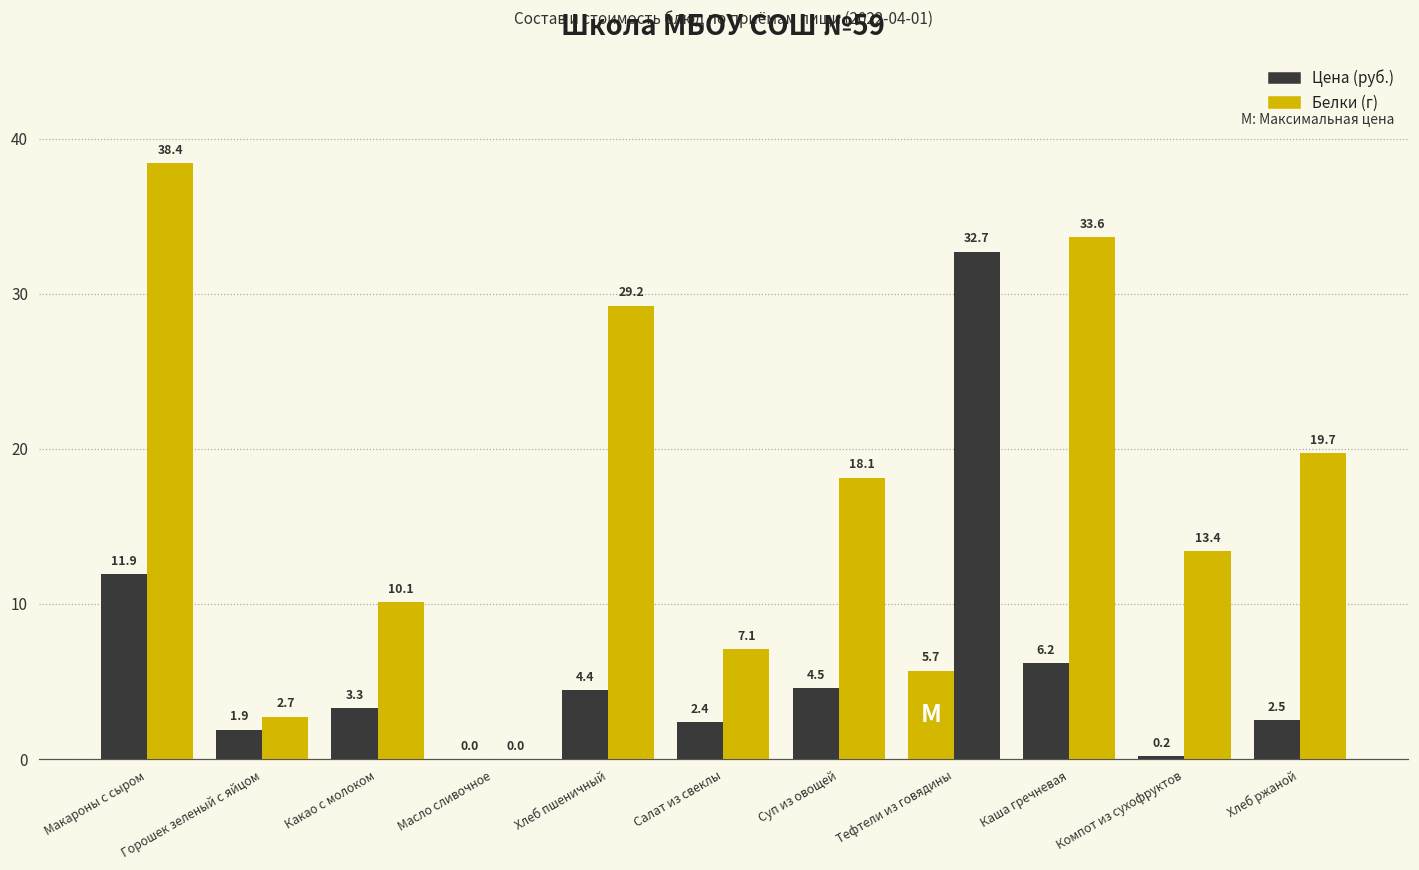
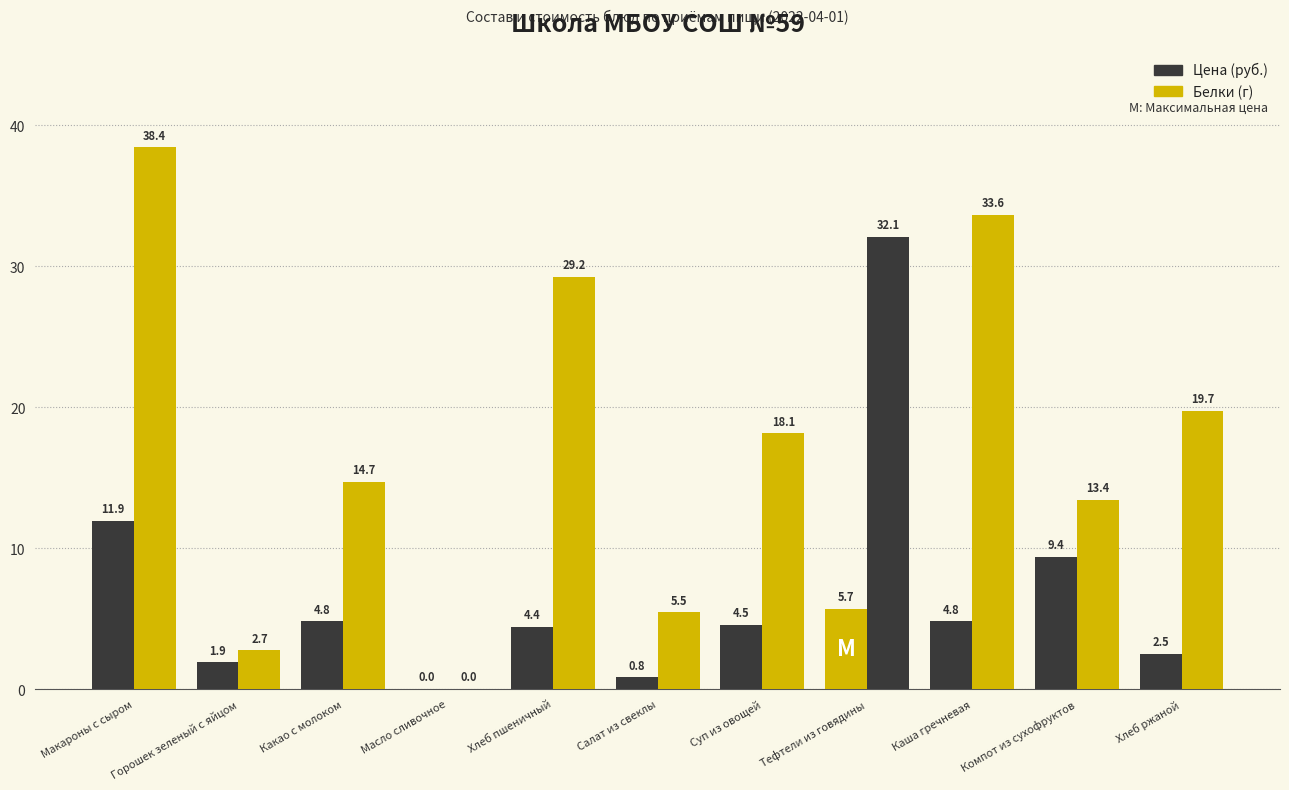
  {
    "Цена (руб.)": {
      "Макароны с сыром": 11.9,
      "Горошек зеленый с яйцом": 1.9,
-     "Какао с молоком": 3.3,
+     "Какао с молоком": 4.8,
      "Масло сливочное": 0.0,
      "Хлеб пшеничный": 4.4,
-     "Салат из свеклы": 2.4,
+     "Салат из свеклы": 0.8,
      "Суп из овощей": 4.5,
      "Тефтели из говядины": 5.7,
-     "Каша гречневая": 6.2,
-     "Компот из сухофруктов": 0.2,
+     "Каша гречневая": 4.8,
+     "Компот из сухофруктов": 9.4,
      "Хлеб ржаной": 2.5
    },
    "Белки (г)": {
      "Макароны с сыром": 38.4,
      "Горошек зеленый с яйцом": 2.7,
-     "Какао с молоком": 10.1,
+     "Какао с молоком": 14.7,
      "Масло сливочное": 0.0,
      "Хлеб пшеничный": 29.2,
-     "Салат из свеклы": 7.1,
+     "Салат из свеклы": 5.5,
      "Суп из овощей": 18.1,
-     "Тефтели из говядины": 32.7,
+     "Тефтели из говядины": 32.1,
      "Каша гречневая": 33.6,
      "Компот из сухофруктов": 13.4,
      "Хлеб ржаной": 19.7
    }
  }
